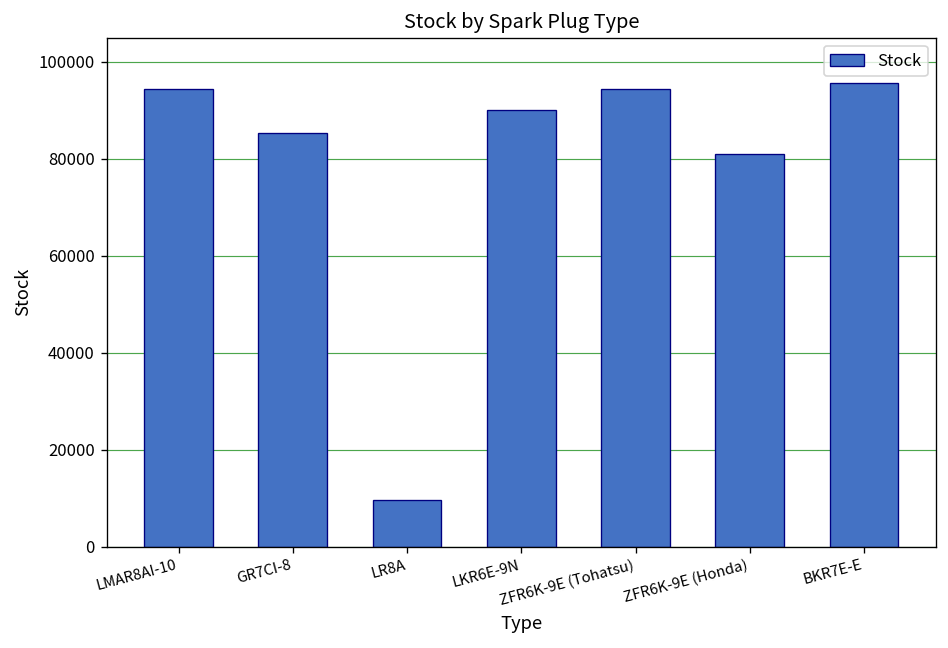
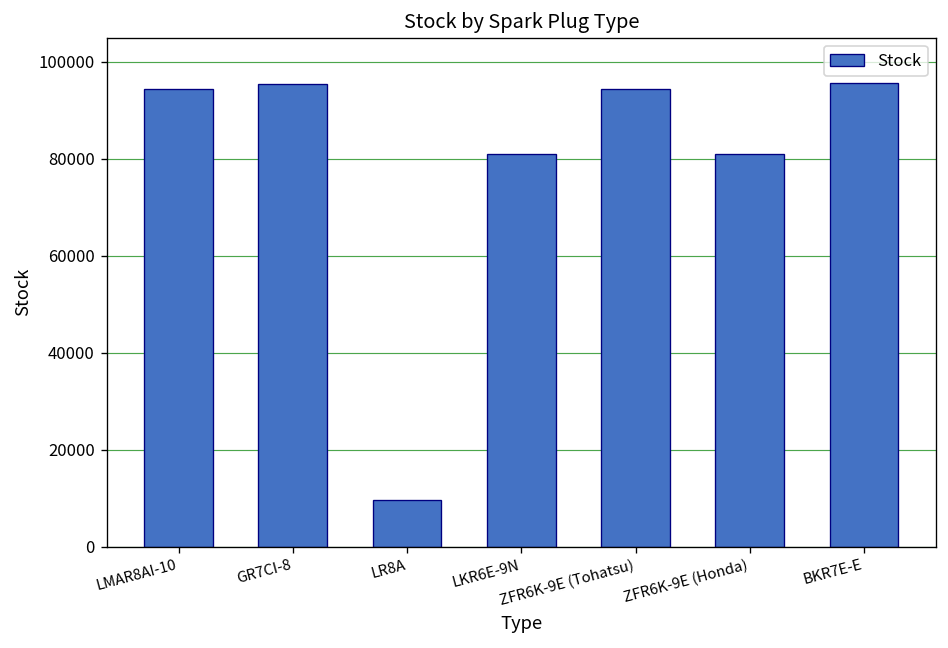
  {
    "LMAR8AI-10": 94000,
-   "GR7CI-8": 85000,
+   "GR7CI-8": 95000,
    "LR8A": 10000,
-   "LKR6E-9N": 90000,
+   "LKR6E-9N": 81000,
    "ZFR6K-9E (Tohatsu)": 94000,
    "ZFR6K-9E (Honda)": 81000,
    "BKR7E-E": 96000
  }
